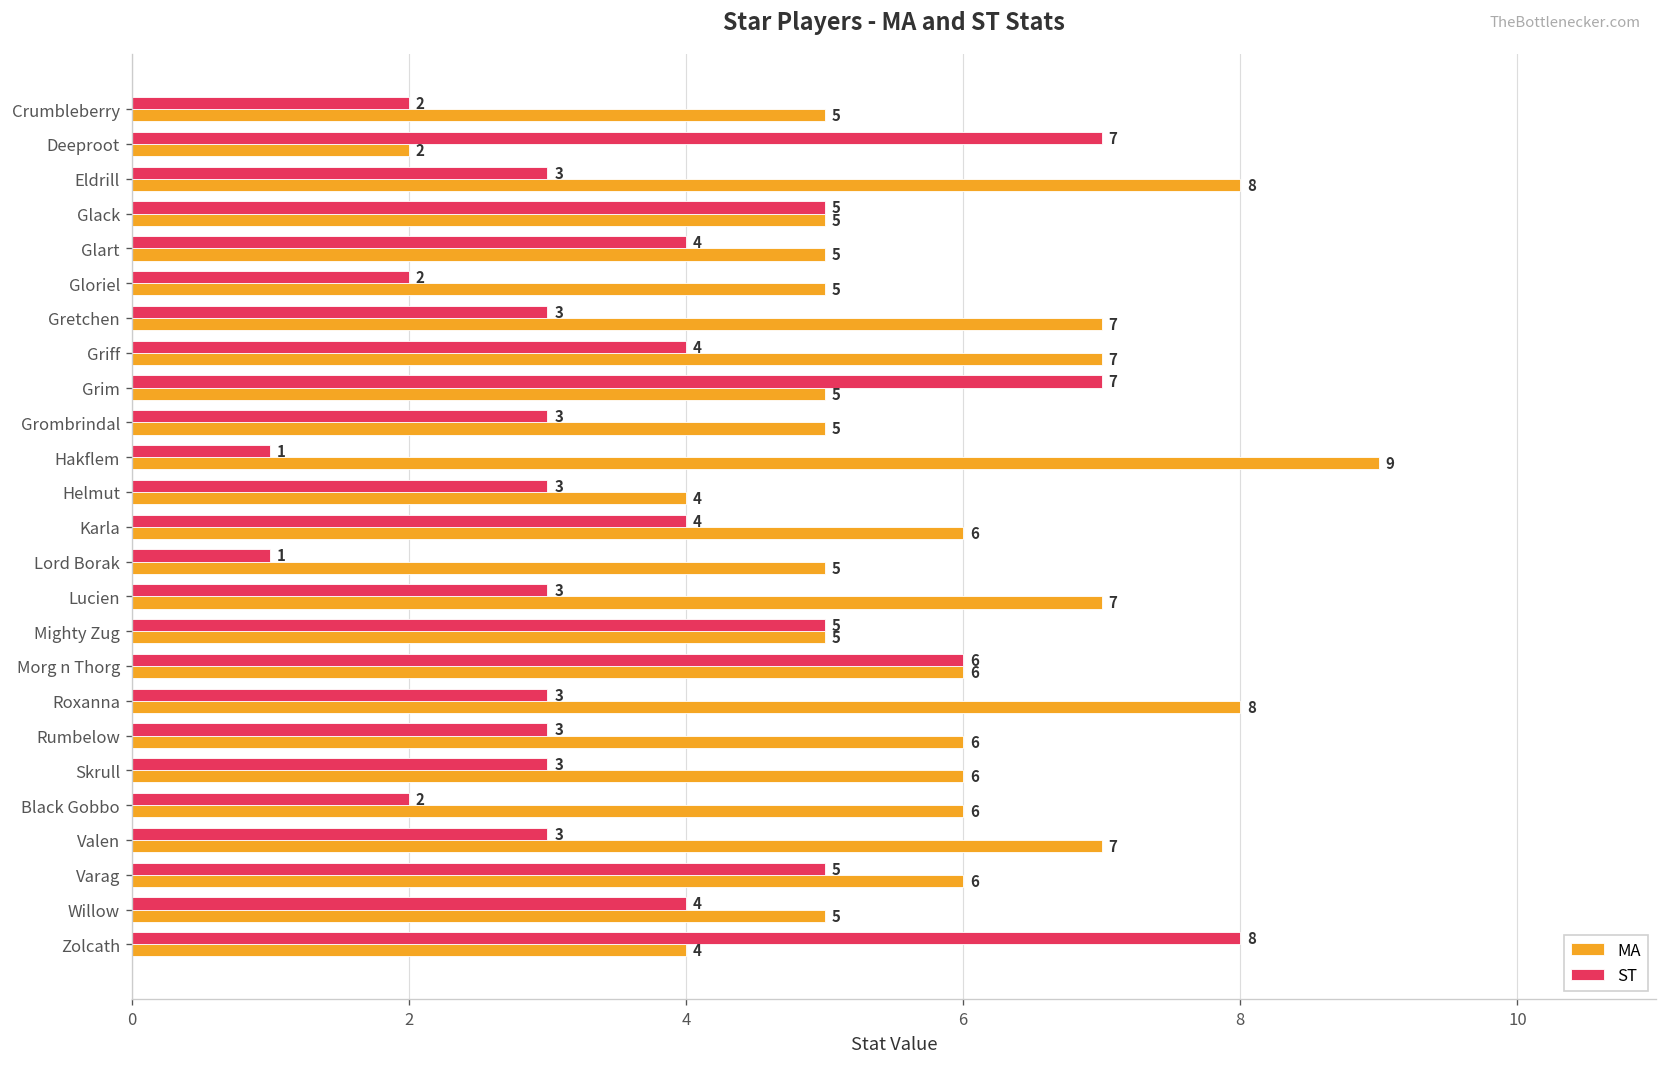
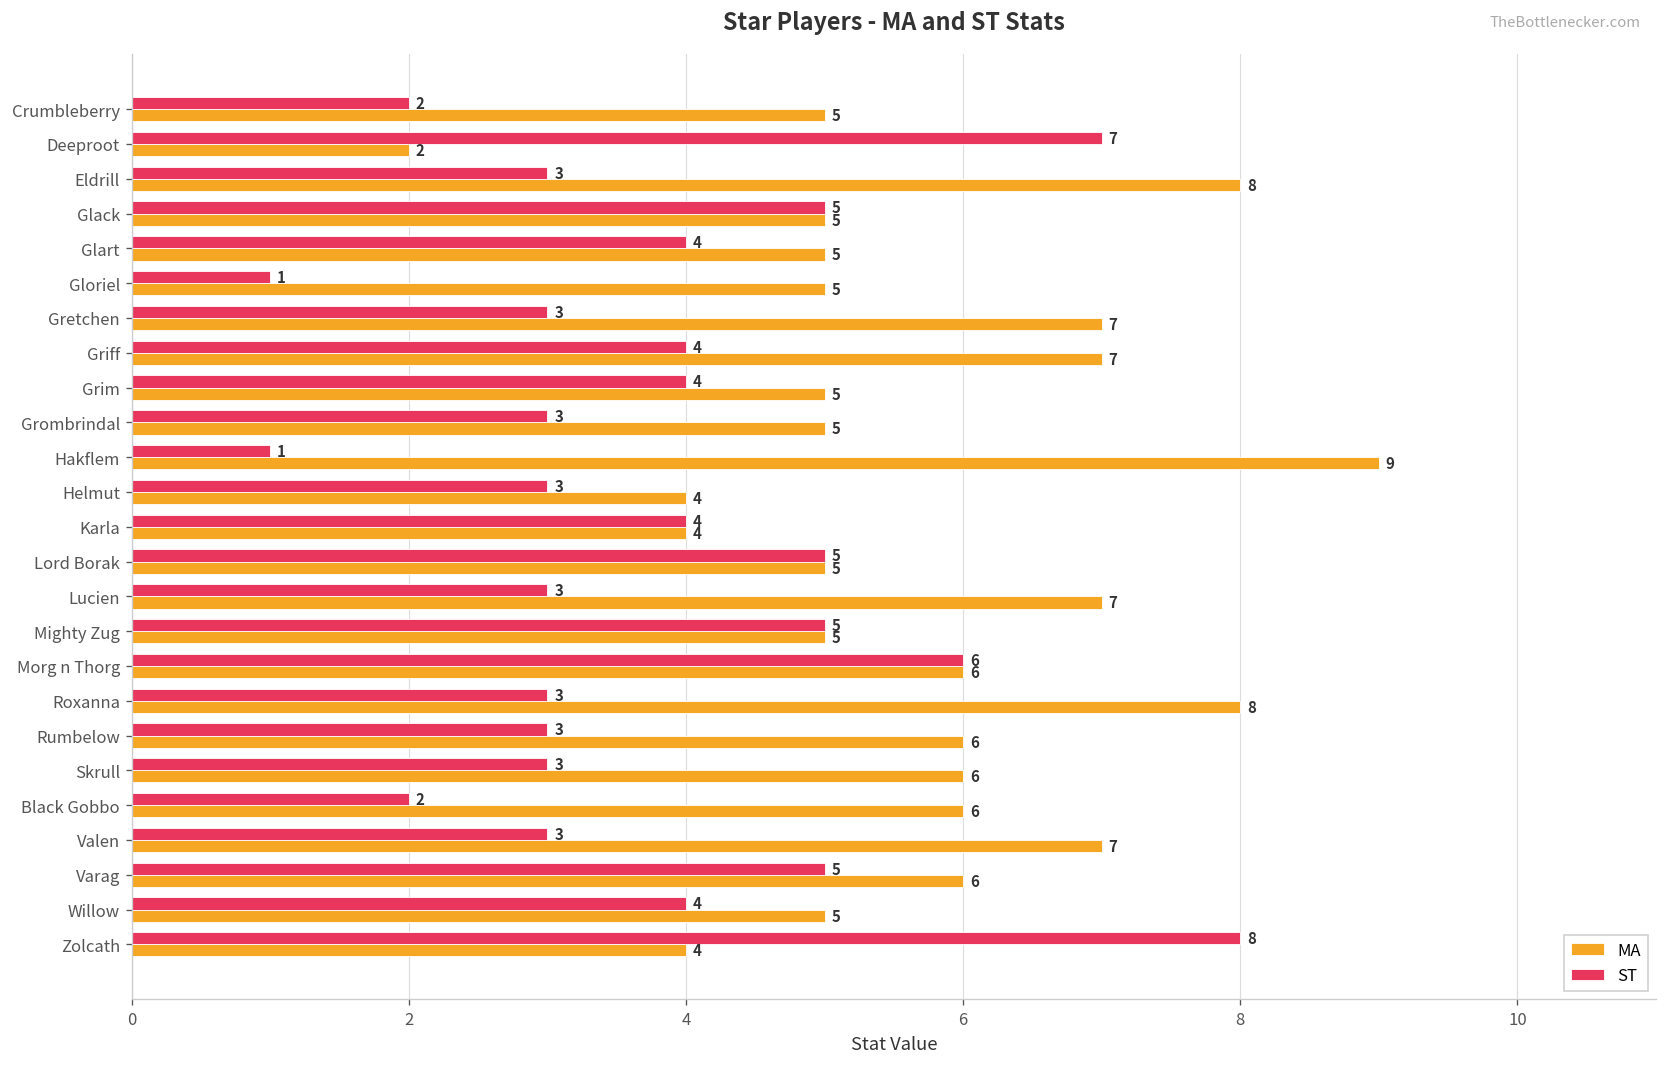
  {
    "MA": {
      "Crumbleberry": 5,
      "Deeproot": 2,
      "Eldrill": 8,
      "Glart": 5,
      "Gloriel": 5,
      "Gretchen": 7,
      "Griff": 7,
      "Grim": 5,
      "Grombrindal": 5,
      "Hakflem": 9,
      "Helmut": 4,
-     "Karla": 6,
+     "Karla": 4,
      "Lord Borak": 5,
      "Lucien": 7,
      "Roxanna": 8,
      "Rumbelow": 6,
      "Skrull": 6,
      "Black Gobbo": 6,
      "Valen": 7,
      "Varag": 6,
      "Willow": 5,
      "Zolcath": 4
    },
    "ST": {
      "Crumbleberry": 2,
      "Deeproot": 7,
      "Eldrill": 3,
      "Glart": 4,
-     "Gloriel": 2,
+     "Gloriel": 1,
      "Gretchen": 3,
      "Griff": 4,
-     "Grim": 7,
+     "Grim": 4,
      "Grombrindal": 3,
      "Hakflem": 1,
      "Helmut": 3,
      "Karla": 4,
-     "Lord Borak": 1,
+     "Lord Borak": 5,
      "Lucien": 3,
      "Roxanna": 3,
      "Rumbelow": 3,
      "Skrull": 3,
      "Black Gobbo": 2,
      "Valen": 3,
      "Varag": 5,
      "Willow": 4,
      "Zolcath": 8
    }
  }
